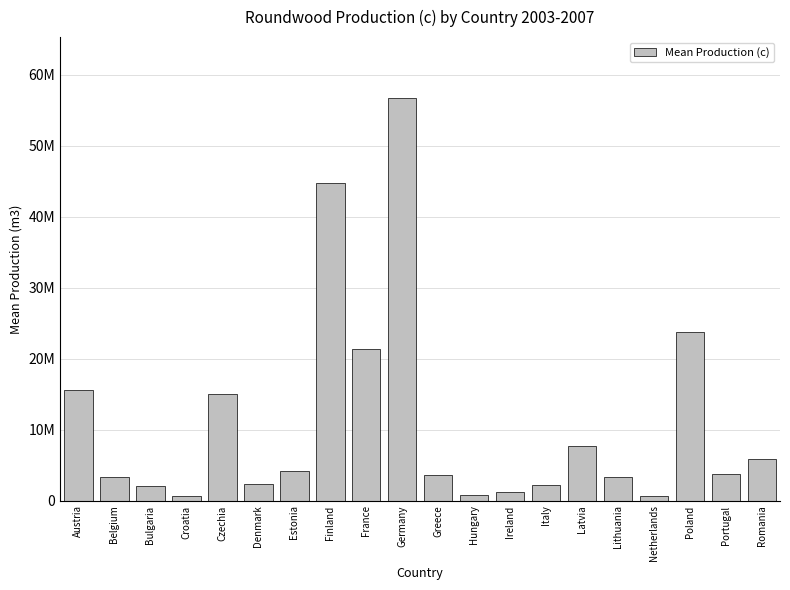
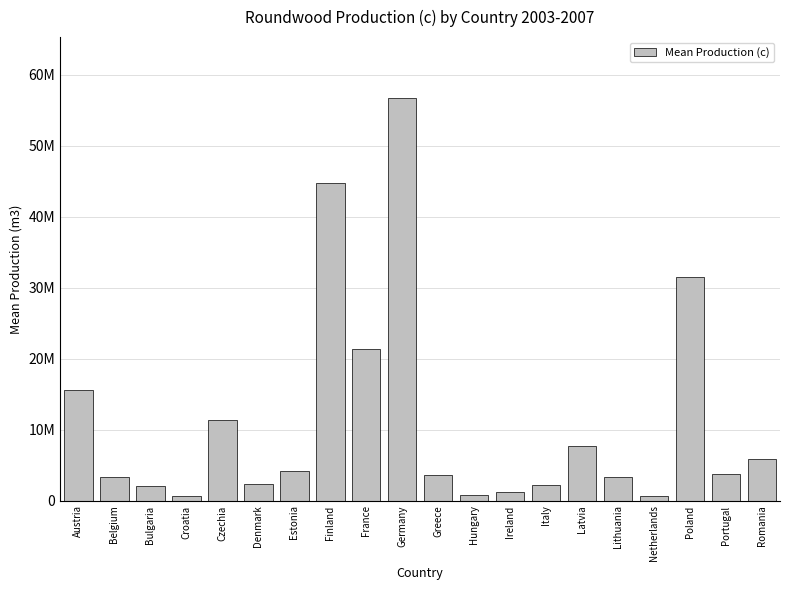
  {
    "Austria": 16000000,
    "Belgium": 3000000,
    "Bulgaria": 2000000,
    "Croatia": 1000000,
-   "Czechia": 15000000,
+   "Czechia": 11000000,
    "Denmark": 2000000,
    "Estonia": 4000000,
    "Finland": 45000000,
    "France": 21000000,
    "Germany": 57000000,
    "Greece": 4000000,
    "Hungary": 1000000,
    "Ireland": 1000000,
    "Italy": 2000000,
    "Latvia": 8000000,
    "Lithuania": 3000000,
    "Netherlands": 1000000,
-   "Poland": 24000000,
+   "Poland": 31000000,
    "Portugal": 4000000,
    "Romania": 6000000
  }
